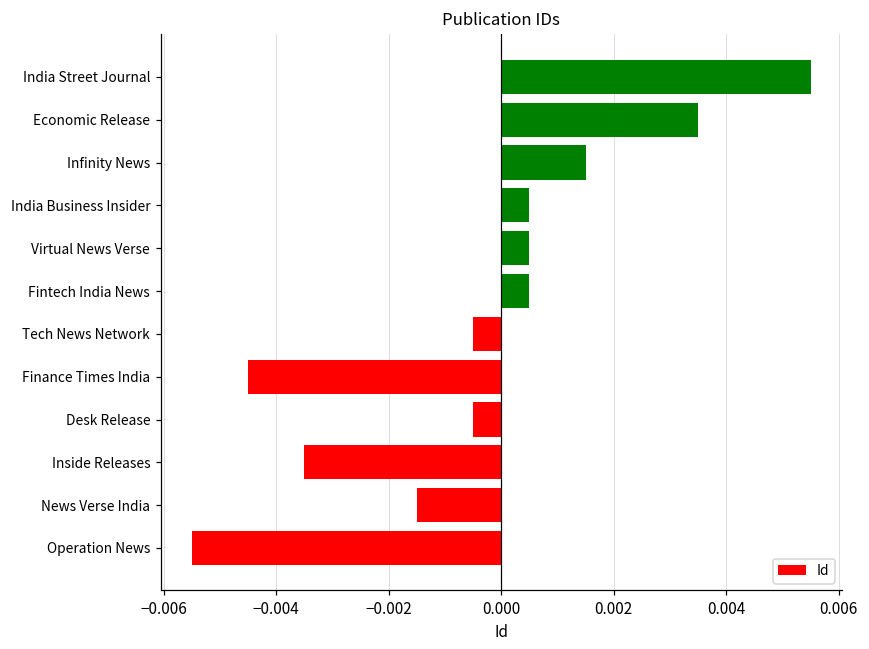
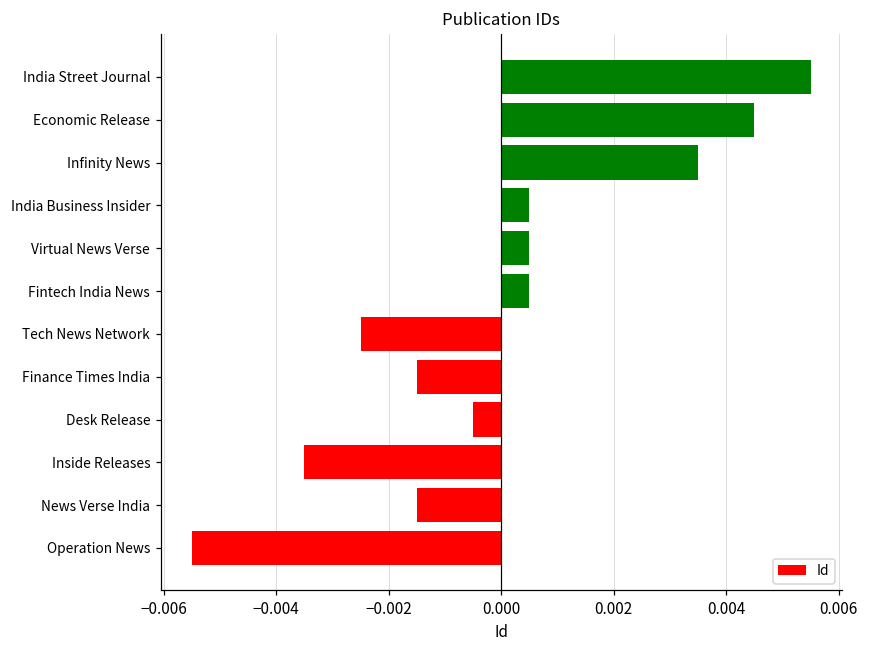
  {
    "India Street Journal": 0.0055,
-   "Economic Release": 0.0035,
-   "Infinity News": 0.0015,
+   "Economic Release": 0.0045,
+   "Infinity News": 0.0035,
    "India Business Insider": 0.0005,
    "Virtual News Verse": 0.0005,
    "Fintech India News": 0.0005,
-   "Tech News Network": -0.0005,
-   "Finance Times India": -0.0045,
+   "Tech News Network": -0.0025,
+   "Finance Times India": -0.0015,
    "Desk Release": -0.0005,
    "Inside Releases": -0.0035,
    "News Verse India": -0.0015,
    "Operation News": -0.0055
  }
